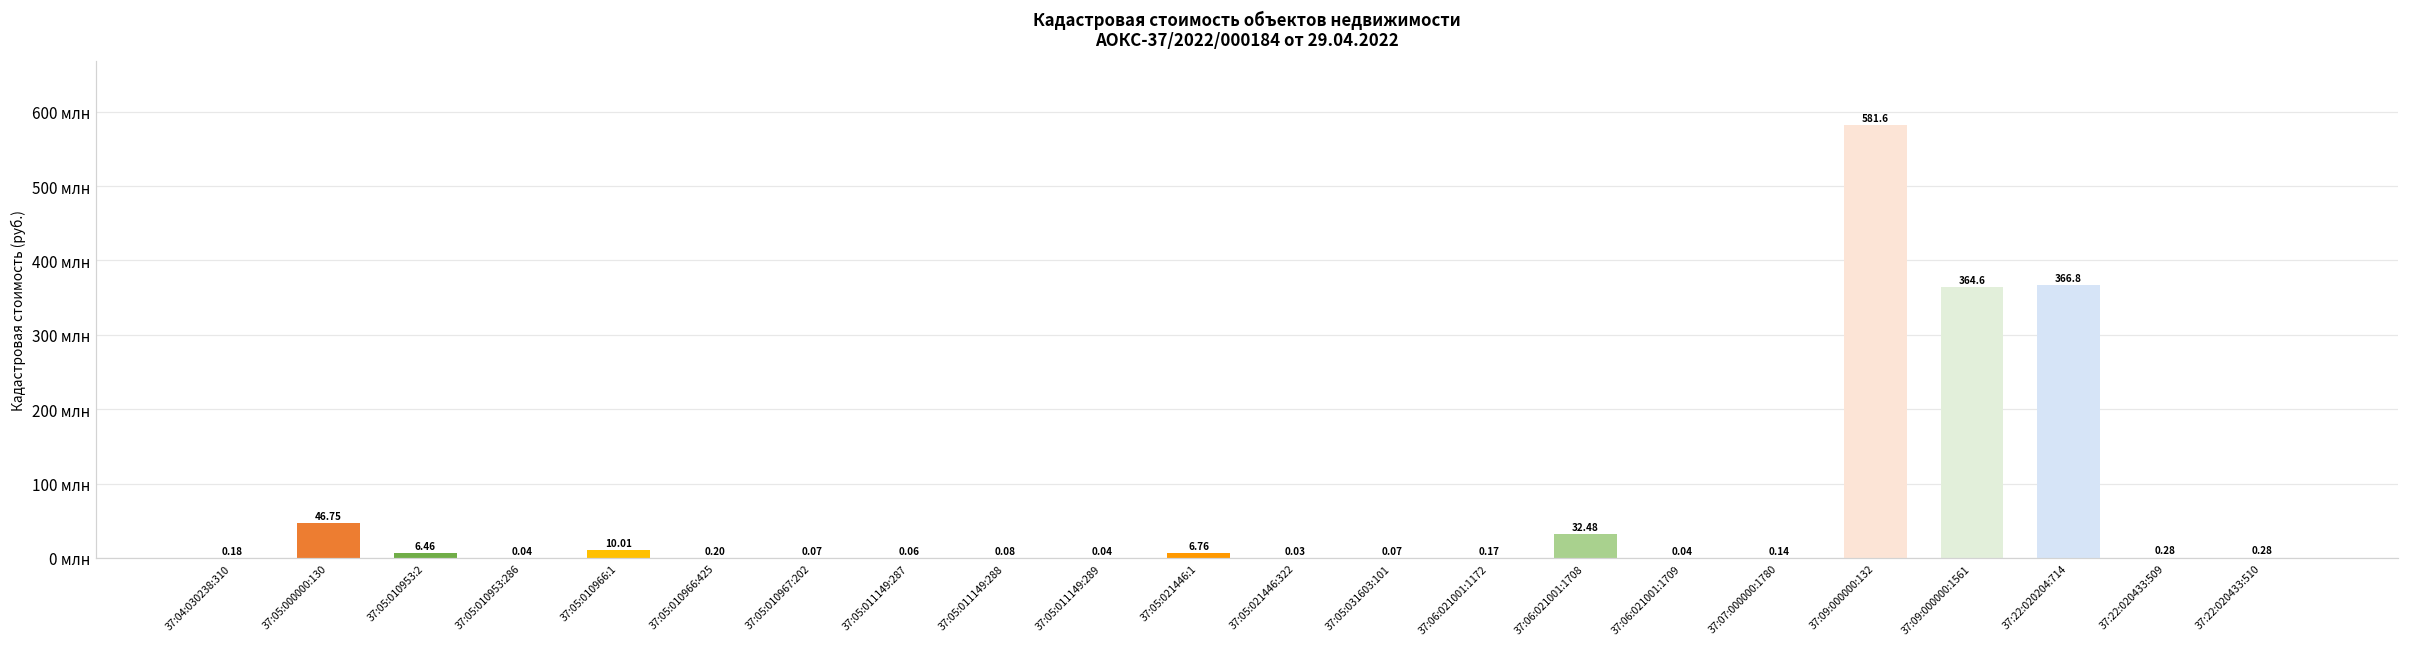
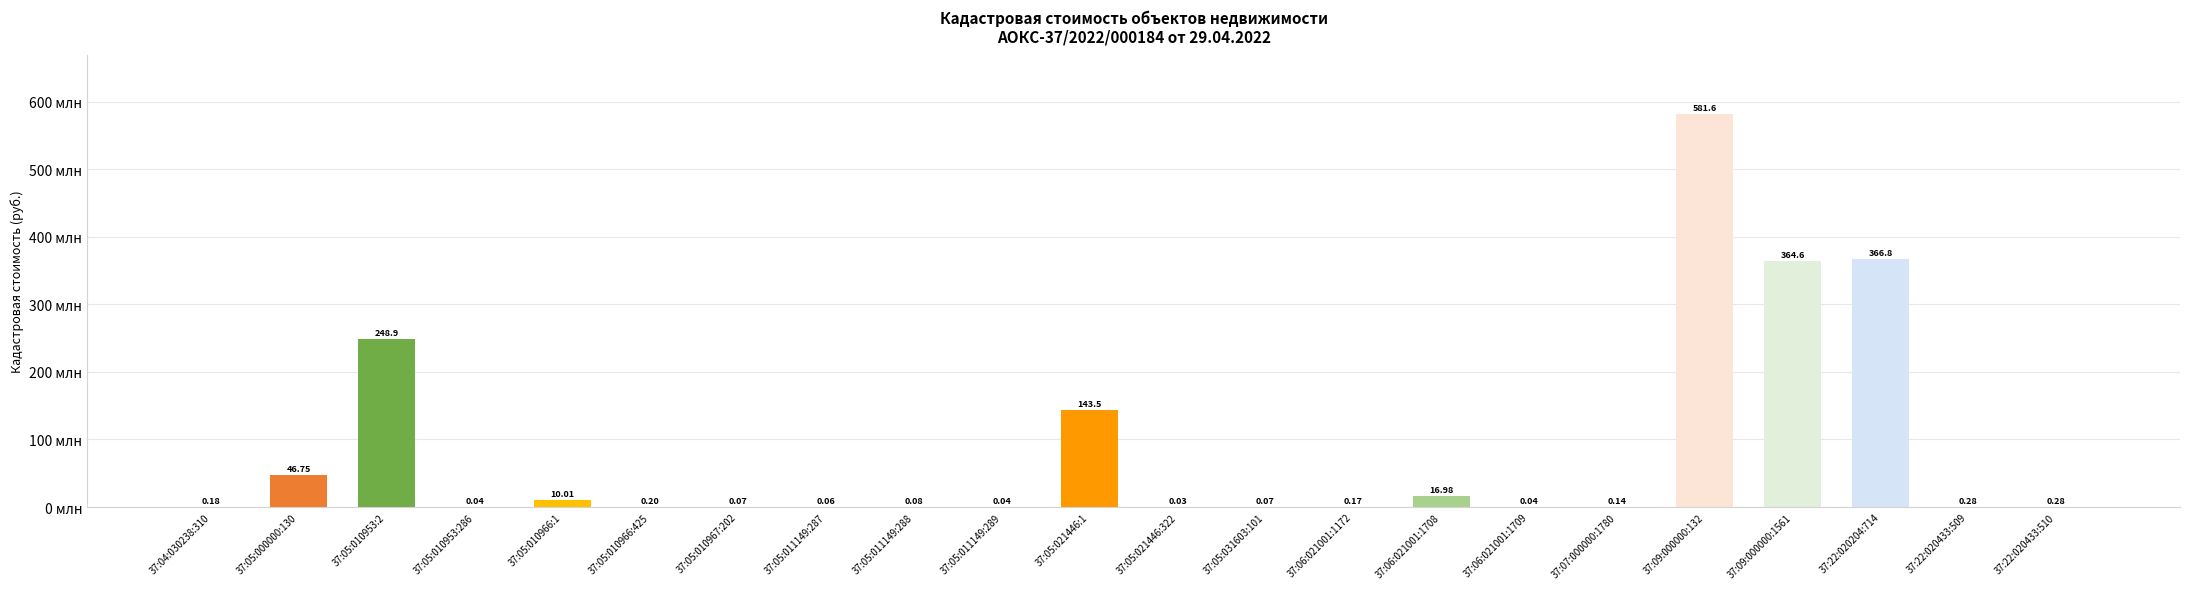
  {
    "37:04:030238:310": 0.18,
    "37:05:000000:130": 46.75,
-   "37:05:010953:2": 6.46,
+   "37:05:010953:2": 248.9,
    "37:05:010953:286": 0.04,
    "37:05:010966:1": 10.01,
    "37:05:010966:425": 0.20,
    "37:05:010967:202": 0.07,
    "37:05:011149:287": 0.06,
    "37:05:011149:288": 0.08,
    "37:05:011149:289": 0.04,
-   "37:05:021446:1": 6.76,
+   "37:05:021446:1": 143.5,
    "37:05:021446:322": 0.03,
    "37:05:031603:101": 0.07,
    "37:06:021001:1172": 0.17,
-   "37:06:021001:1708": 32.48,
+   "37:06:021001:1708": 16.98,
    "37:06:021001:1709": 0.04,
    "37:07:000000:1780": 0.14,
    "37:09:000000:132": 581.6,
    "37:09:000000:1561": 364.6,
    "37:22:020204:714": 366.8,
    "37:22:020433:509": 0.28,
    "37:22:020433:510": 0.28
  }
